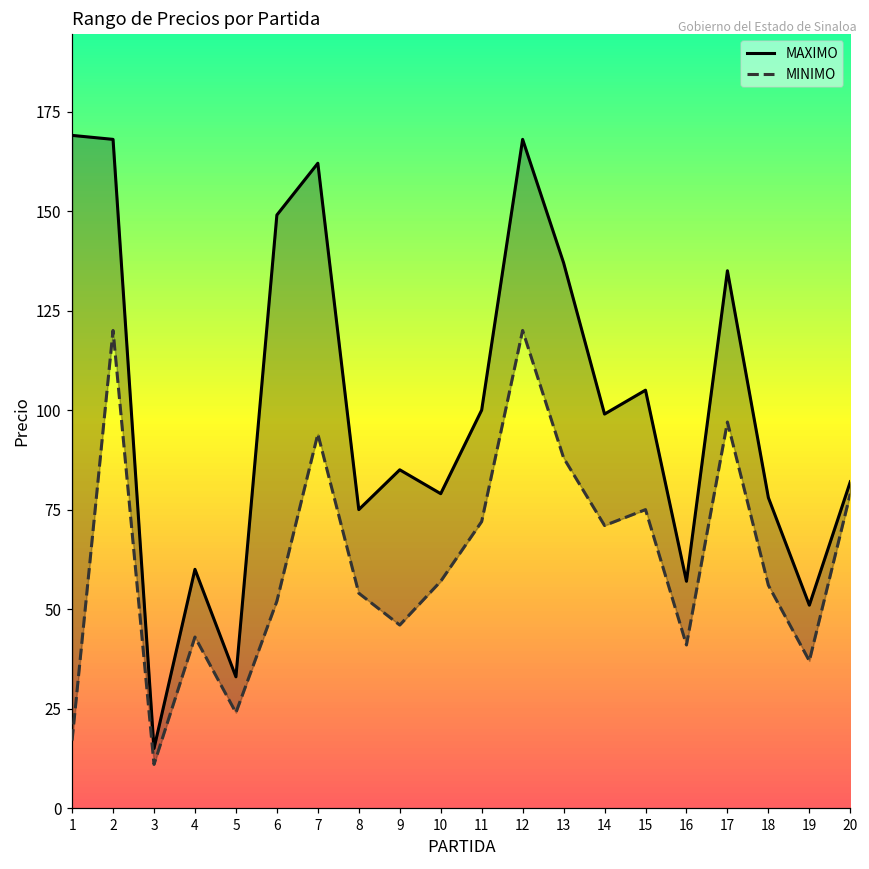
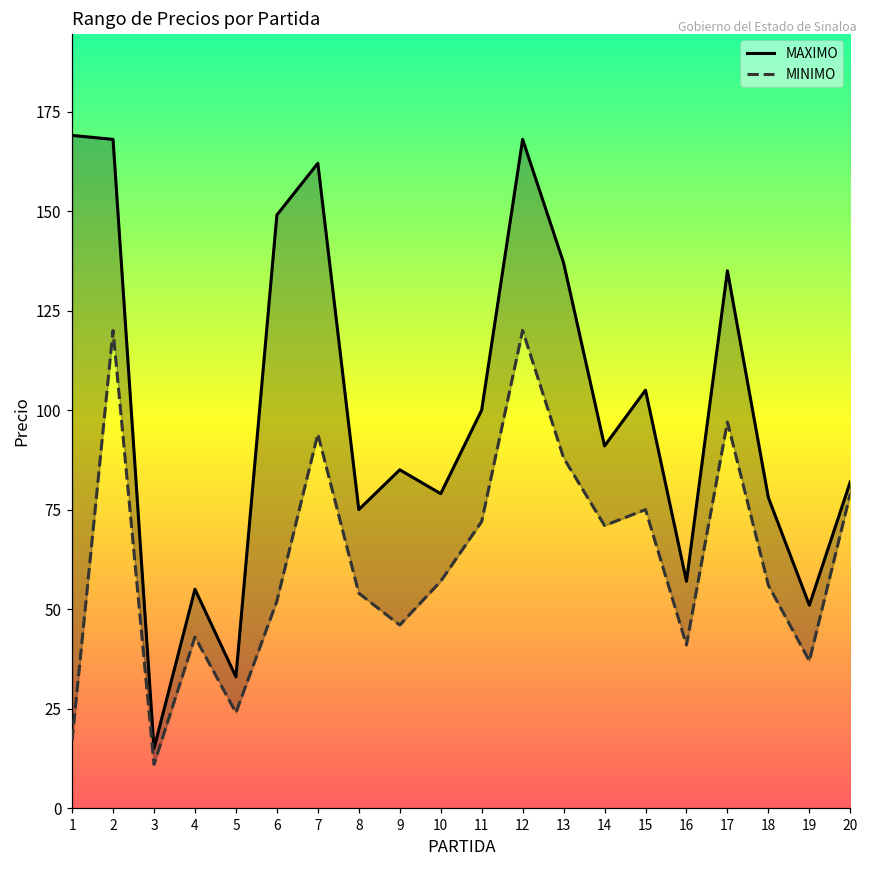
  {
    "MAXIMO": {
      "1": 169,
      "2": 168,
      "3": 15,
-     "4": 60,
+     "4": 55,
      "5": 33,
      "6": 149,
      "7": 162,
      "8": 75,
      "9": 85,
      "10": 79,
      "11": 100,
      "12": 168,
      "13": 137,
-     "14": 99,
+     "14": 91,
      "15": 105,
      "16": 57,
      "17": 135,
      "18": 78,
      "19": 51,
      "20": 82
    },
    "MINIMO": {
      "1": 17,
      "2": 120,
      "3": 11,
      "4": 43,
      "5": 24,
      "6": 52,
      "7": 94,
      "8": 54,
      "9": 46,
      "10": 57,
      "11": 72,
      "12": 120,
      "13": 88,
      "14": 71,
      "15": 75,
      "16": 41,
      "17": 97,
      "18": 56,
      "19": 37,
      "20": 79
    }
  }
